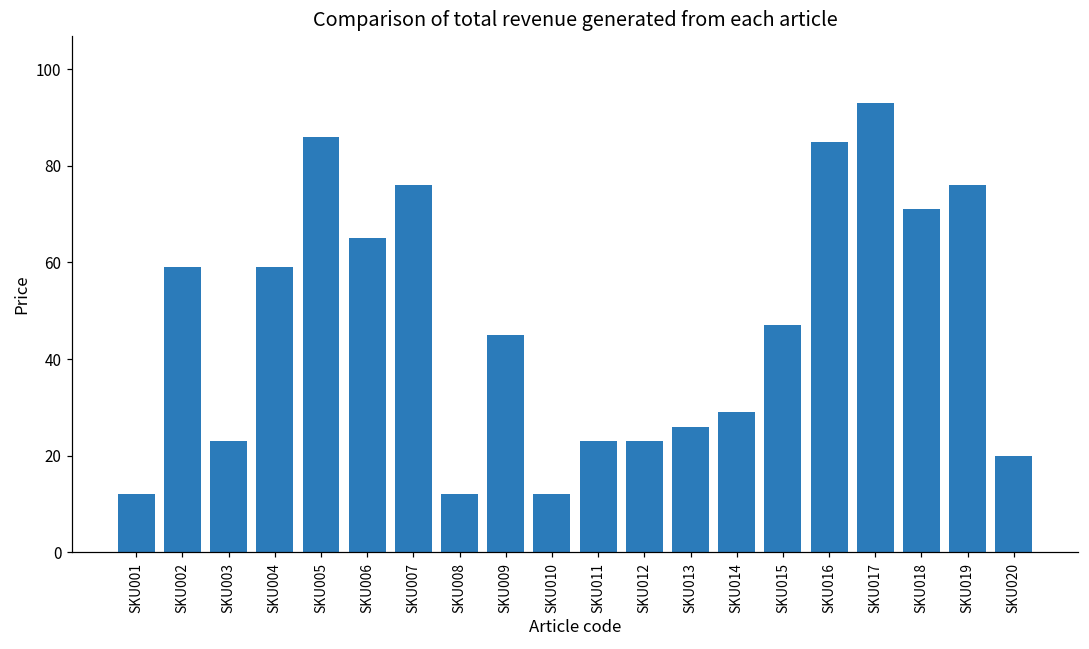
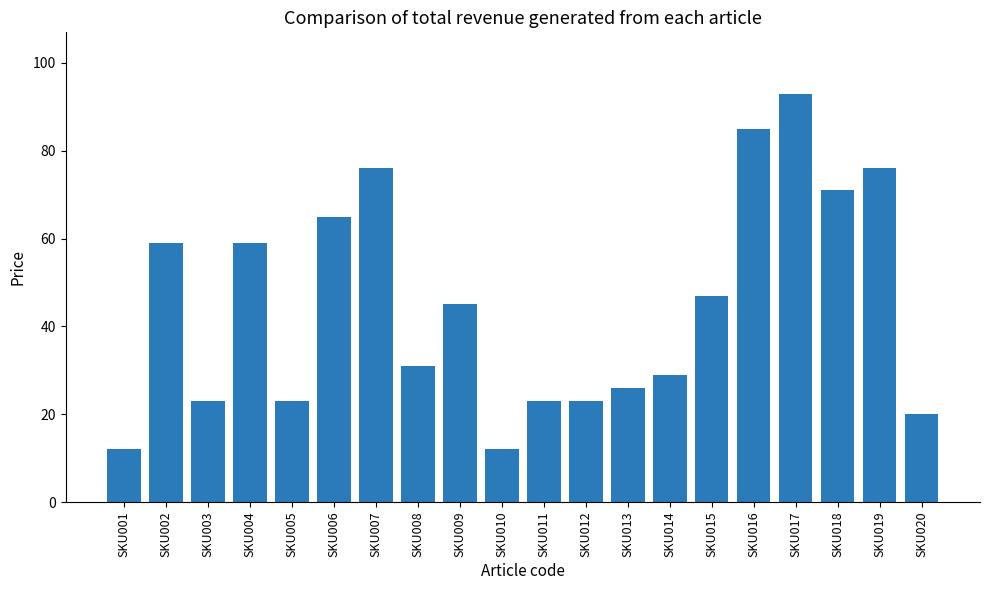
  {
    "SKU001": 12,
    "SKU002": 59,
    "SKU003": 23,
    "SKU004": 59,
-   "SKU005": 86,
+   "SKU005": 23,
    "SKU006": 65,
    "SKU007": 76,
-   "SKU008": 12,
+   "SKU008": 31,
    "SKU009": 45,
    "SKU010": 12,
    "SKU011": 23,
    "SKU012": 23,
    "SKU013": 26,
    "SKU014": 29,
    "SKU015": 47,
    "SKU016": 85,
    "SKU017": 93,
    "SKU018": 71,
    "SKU019": 76,
    "SKU020": 20
  }
